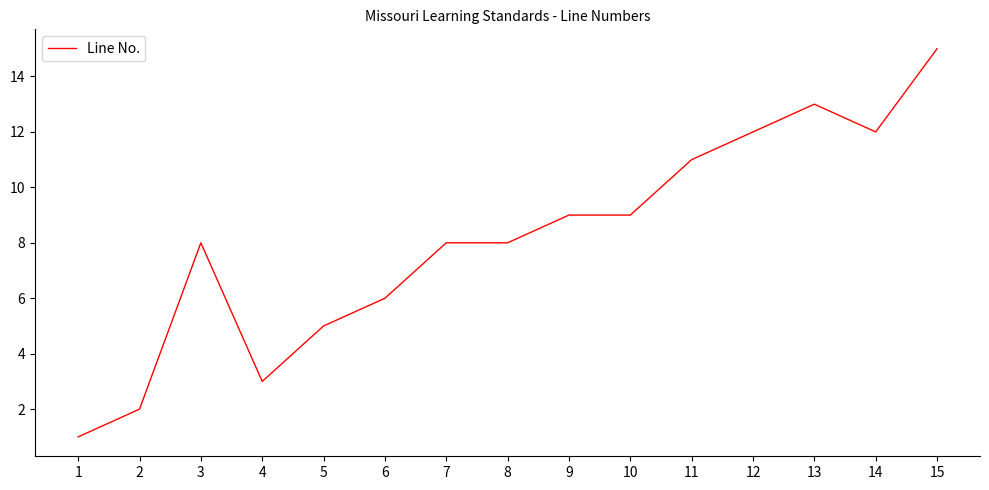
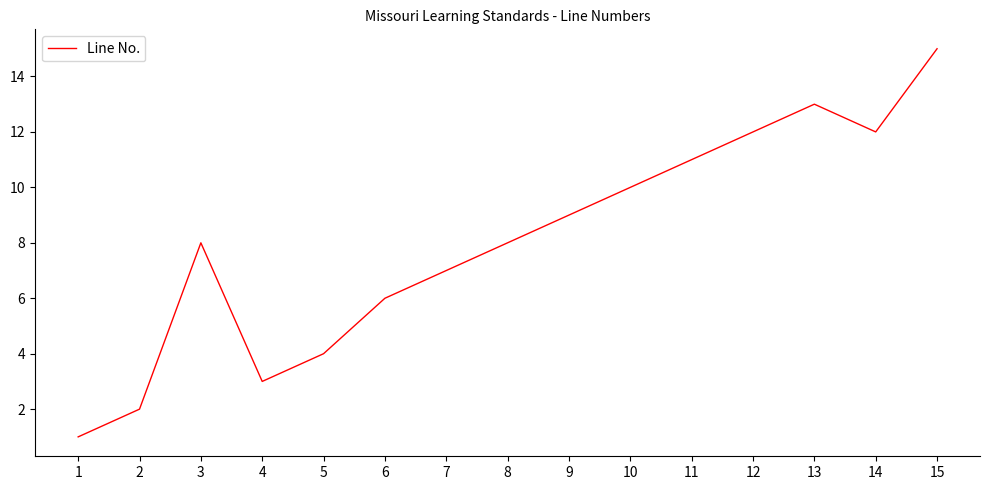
  {
    "1": 1,
    "2": 2,
    "3": 8,
    "4": 3,
-   "5": 5,
+   "5": 4,
    "6": 6,
-   "7": 8,
+   "7": 7,
    "8": 8,
    "9": 9,
-   "10": 9,
+   "10": 10,
    "11": 11,
    "12": 12,
    "13": 13,
    "14": 12,
    "15": 15
  }
